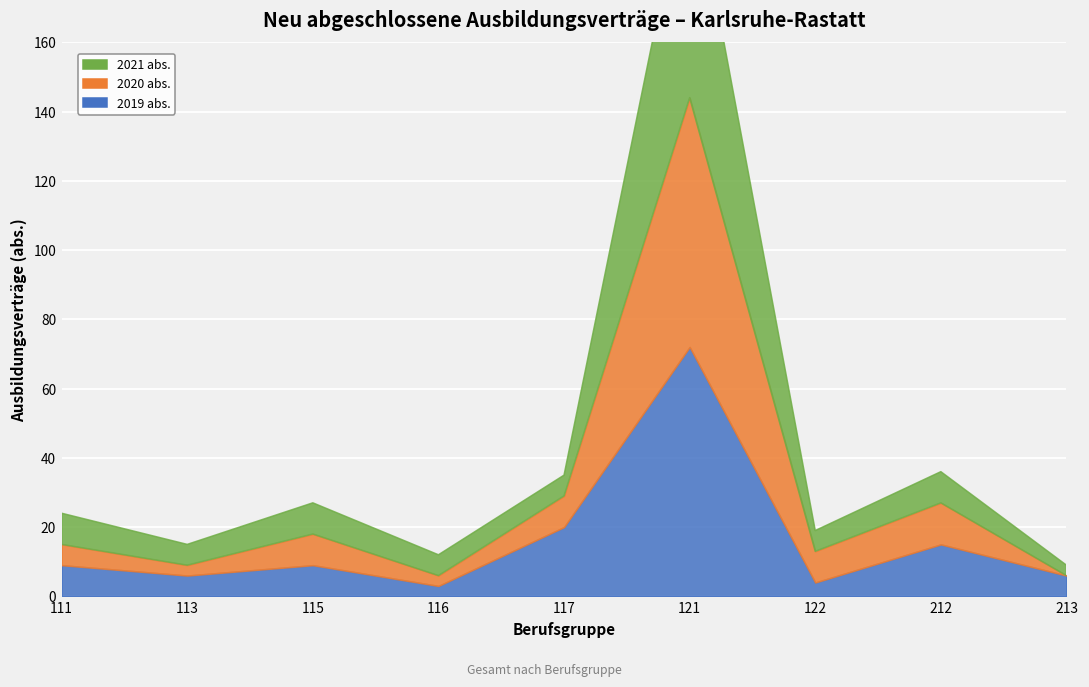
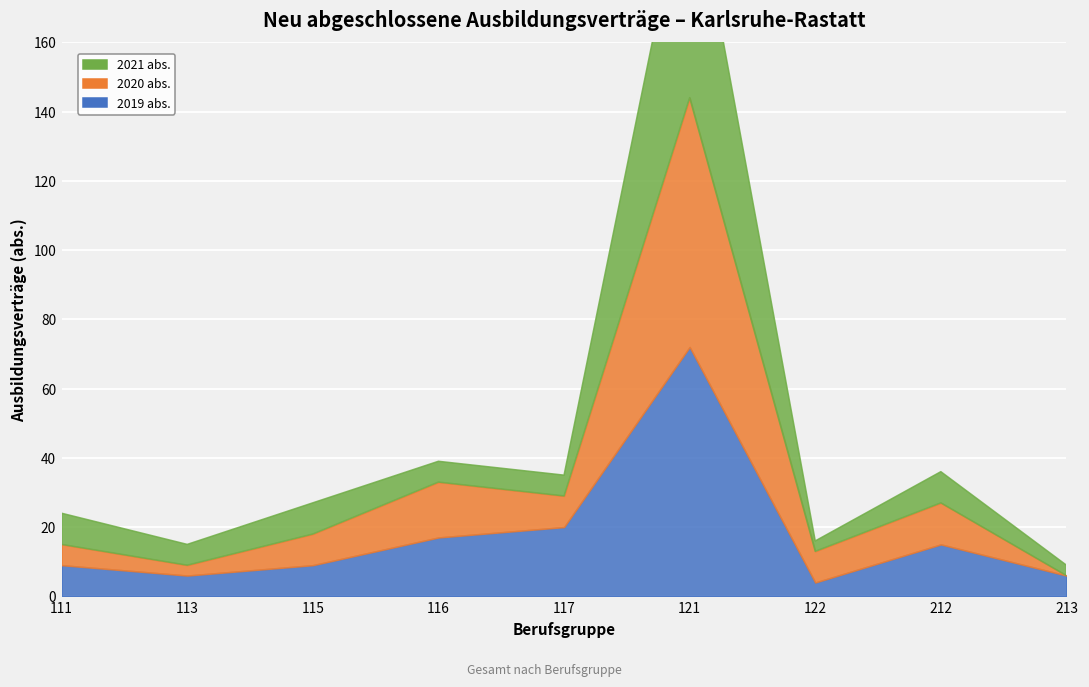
  {
    "2019 abs.": {
      "111": 9,
      "113": 6,
      "115": 9,
-     "116": 3,
+     "116": 17,
      "117": 20,
      "121": 72,
      "122": 4,
      "212": 15
    },
    "2020 abs.": {
      "111": 6,
      "113": 3,
      "115": 9,
-     "116": 3,
+     "116": 16,
      "117": 9,
      "121": 72,
      "122": 9,
      "212": 12
    },
    "2021 abs.": {
      "111": 9,
      "113": 6,
      "115": 9,
      "116": 6,
      "117": 6,
-     "122": 6,
+     "122": 3,
      "212": 9,
      "213": 3
    }
  }
